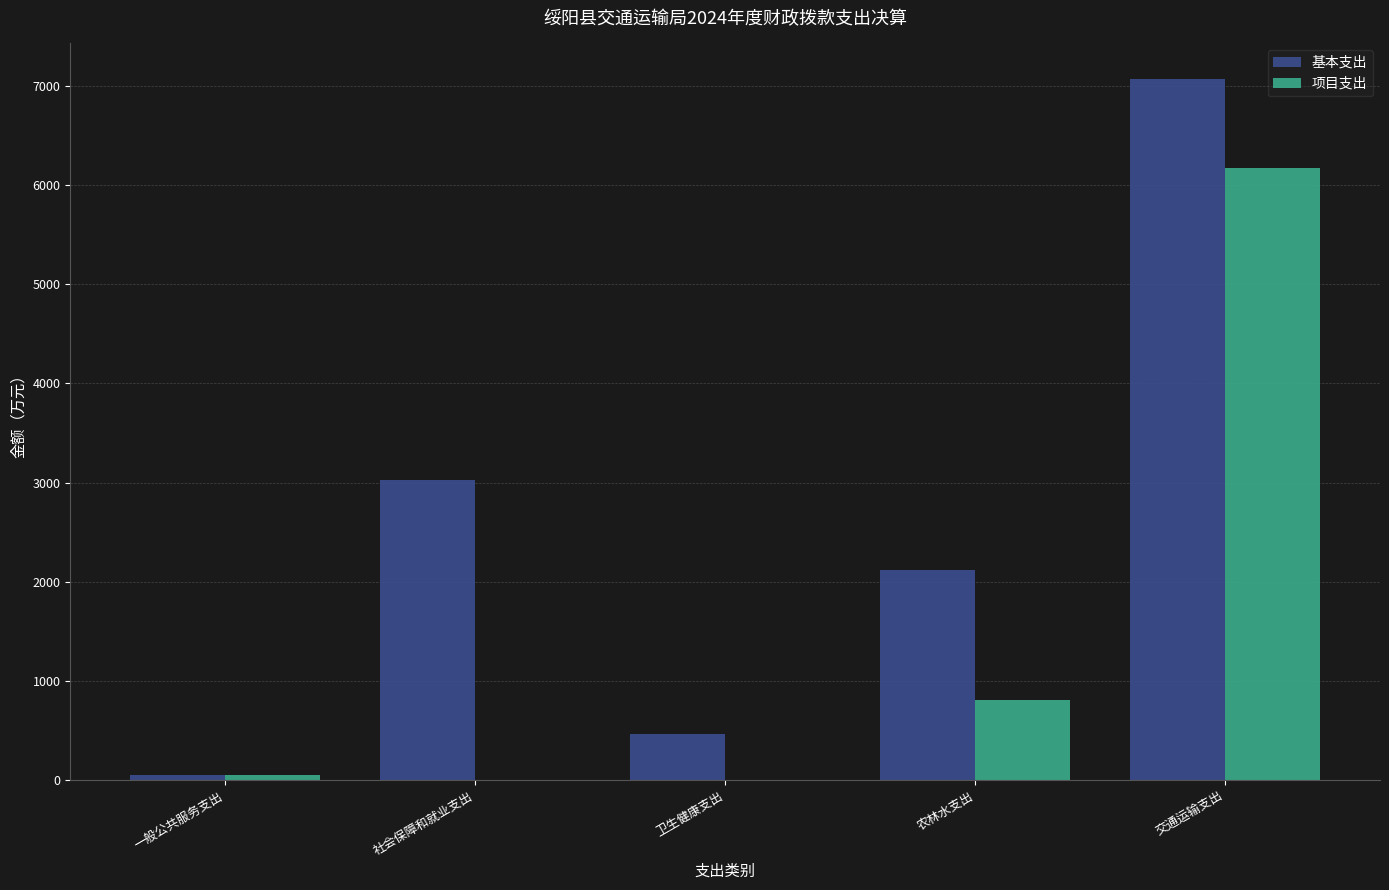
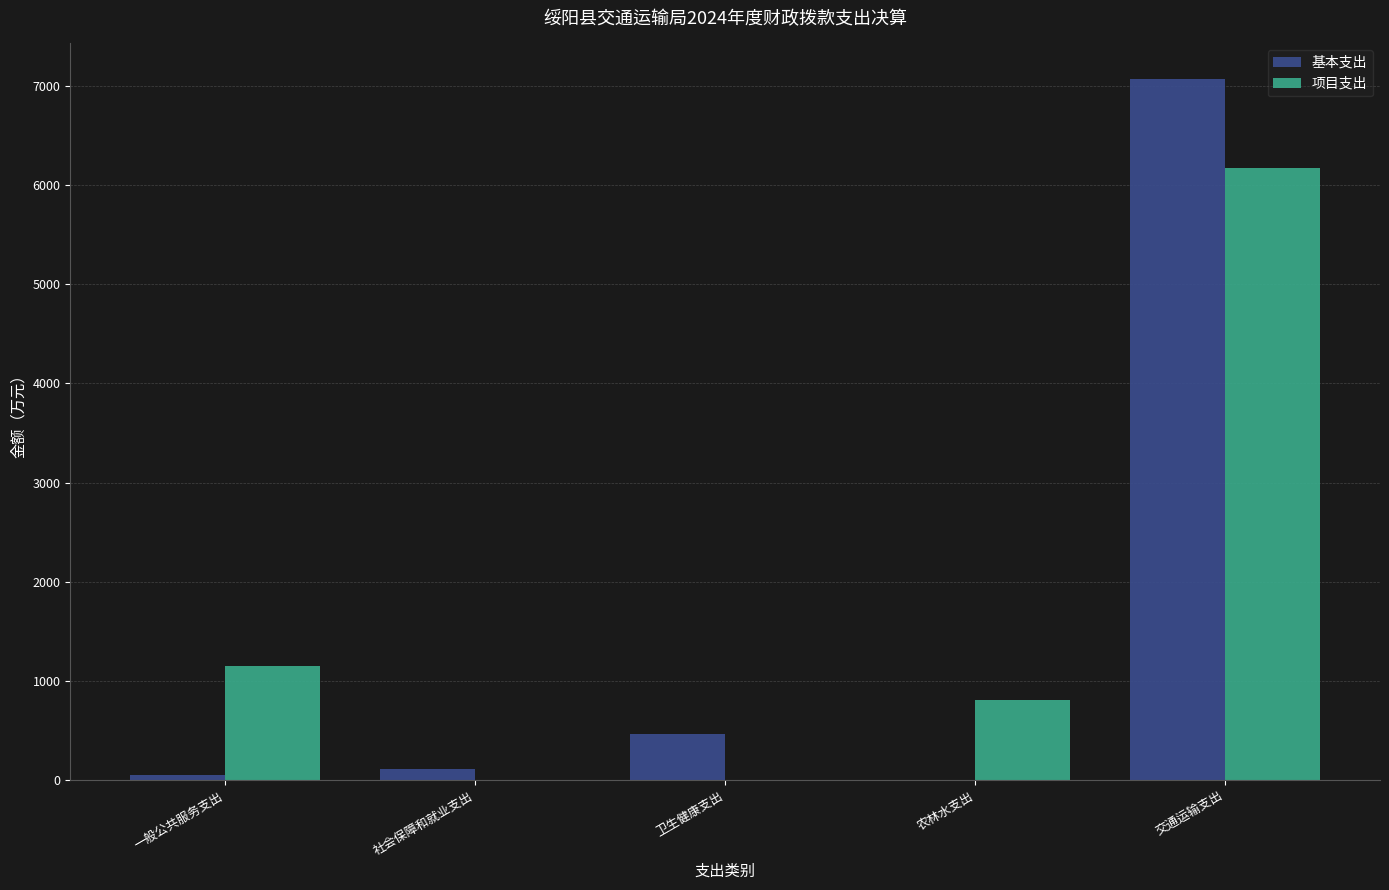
  {
    "基本支出": {
      "一般公共服务支出": 100,
-     "社会保障和就业支出": 3000,
+     "社会保障和就业支出": 100,
      "卫生健康支出": 500,
-     "农林水支出": 2100,
+     "农林水支出": 0,
      "交通运输支出": 7100
    },
    "项目支出": {
-     "一般公共服务支出": 100,
+     "一般公共服务支出": 1200,
      "社会保障和就业支出": 0,
      "卫生健康支出": 0,
      "农林水支出": 800,
      "交通运输支出": 6200
    }
  }
